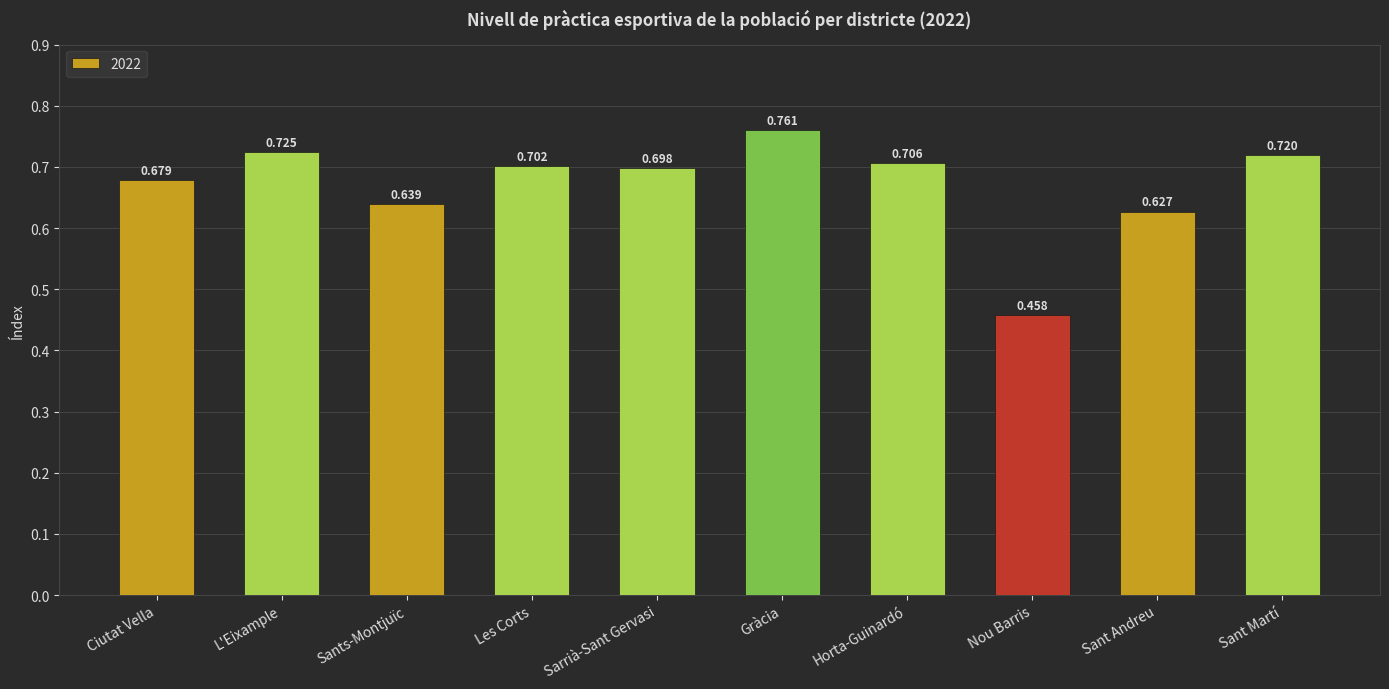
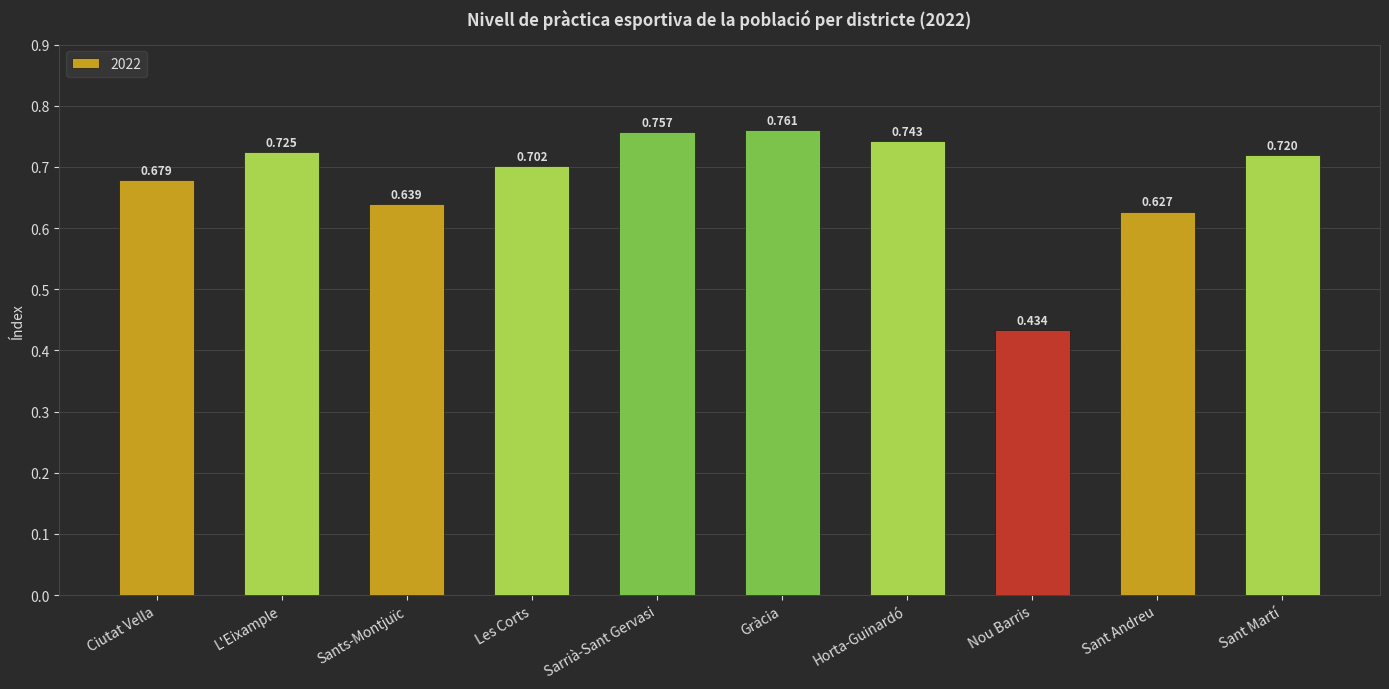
  {
    "Ciutat Vella": 0.679,
    "L'Eixample": 0.725,
    "Sants-Montjuïc": 0.639,
    "Les Corts": 0.702,
-   "Sarrià-Sant Gervasi": 0.698,
+   "Sarrià-Sant Gervasi": 0.757,
    "Gràcia": 0.761,
-   "Horta-Guinardó": 0.706,
-   "Nou Barris": 0.458,
+   "Horta-Guinardó": 0.743,
+   "Nou Barris": 0.434,
    "Sant Andreu": 0.627,
    "Sant Martí": 0.720
  }
